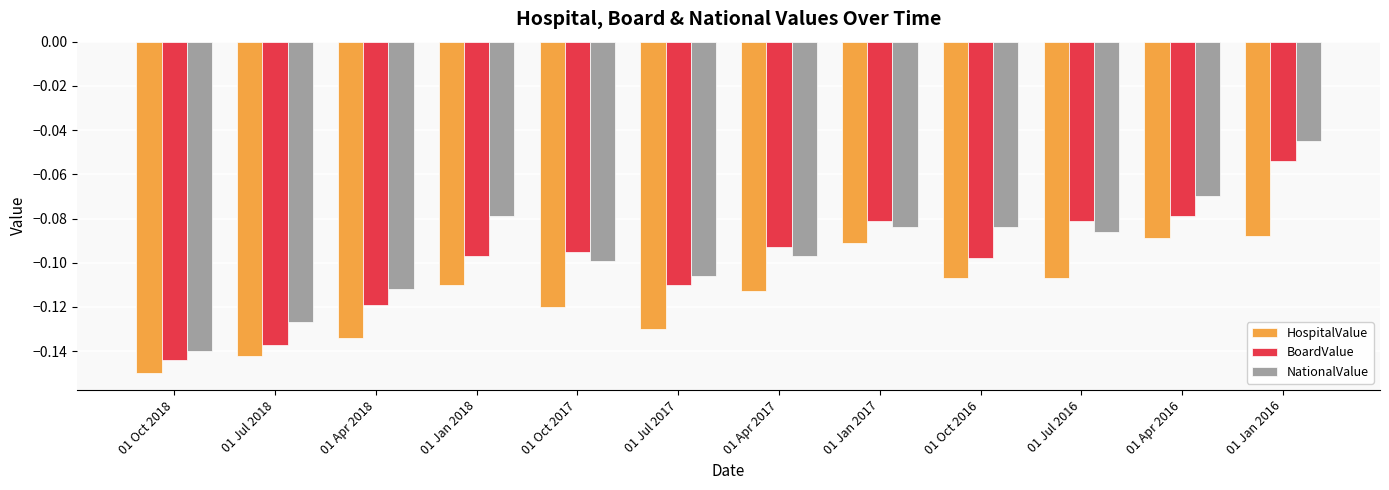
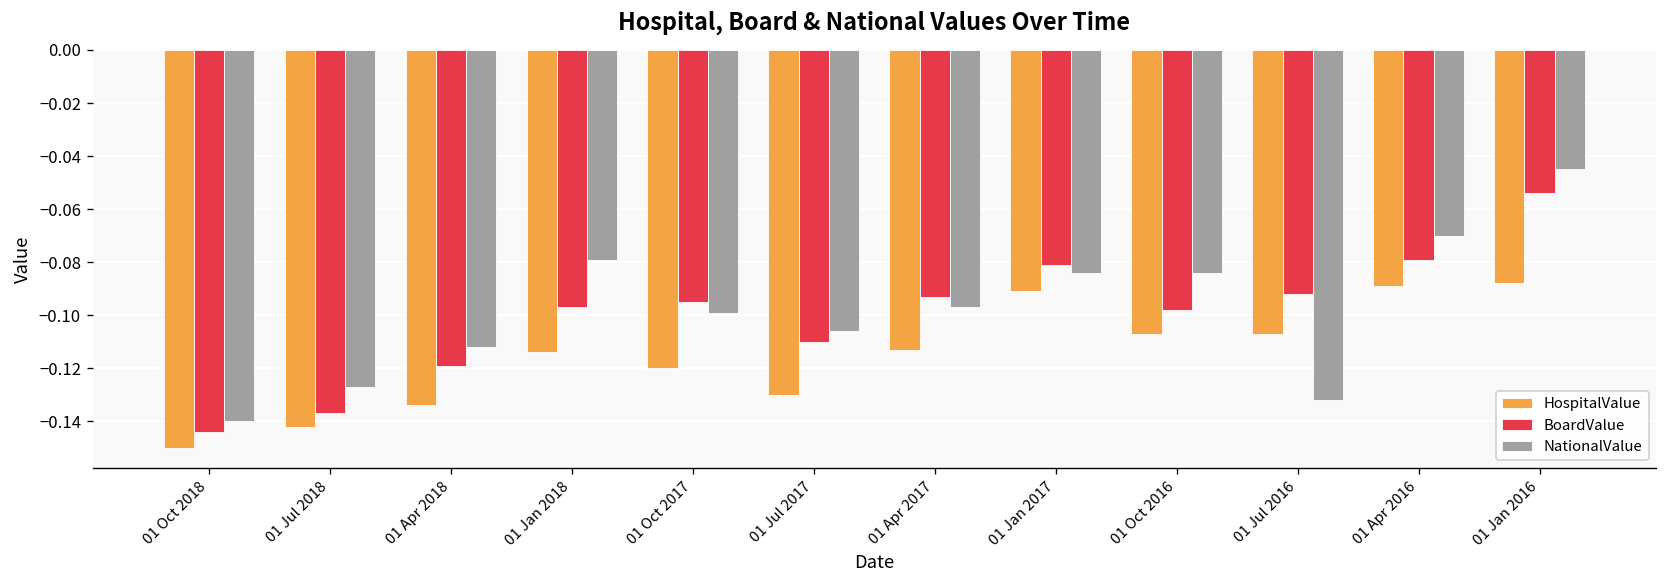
  {
    "HospitalValue": {
      "01 Oct 2018": -0.150,
      "01 Jul 2018": -0.142,
      "01 Apr 2018": -0.134,
-     "01 Jan 2018": -0.110,
+     "01 Jan 2018": -0.114,
      "01 Oct 2017": -0.120,
      "01 Jul 2017": -0.130,
      "01 Apr 2017": -0.113,
      "01 Jan 2017": -0.091,
      "01 Oct 2016": -0.107,
      "01 Jul 2016": -0.107,
      "01 Apr 2016": -0.089,
      "01 Jan 2016": -0.088
    },
    "BoardValue": {
      "01 Oct 2018": -0.144,
      "01 Jul 2018": -0.137,
      "01 Apr 2018": -0.119,
      "01 Jan 2018": -0.097,
      "01 Oct 2017": -0.095,
      "01 Jul 2017": -0.110,
      "01 Apr 2017": -0.093,
      "01 Jan 2017": -0.081,
      "01 Oct 2016": -0.098,
-     "01 Jul 2016": -0.081,
+     "01 Jul 2016": -0.092,
      "01 Apr 2016": -0.079,
      "01 Jan 2016": -0.054
    },
    "NationalValue": {
      "01 Oct 2018": -0.140,
      "01 Jul 2018": -0.127,
      "01 Apr 2018": -0.112,
      "01 Jan 2018": -0.079,
      "01 Oct 2017": -0.099,
      "01 Jul 2017": -0.106,
      "01 Apr 2017": -0.097,
      "01 Jan 2017": -0.084,
      "01 Oct 2016": -0.084,
-     "01 Jul 2016": -0.086,
+     "01 Jul 2016": -0.132,
      "01 Apr 2016": -0.070,
      "01 Jan 2016": -0.045
    }
  }
